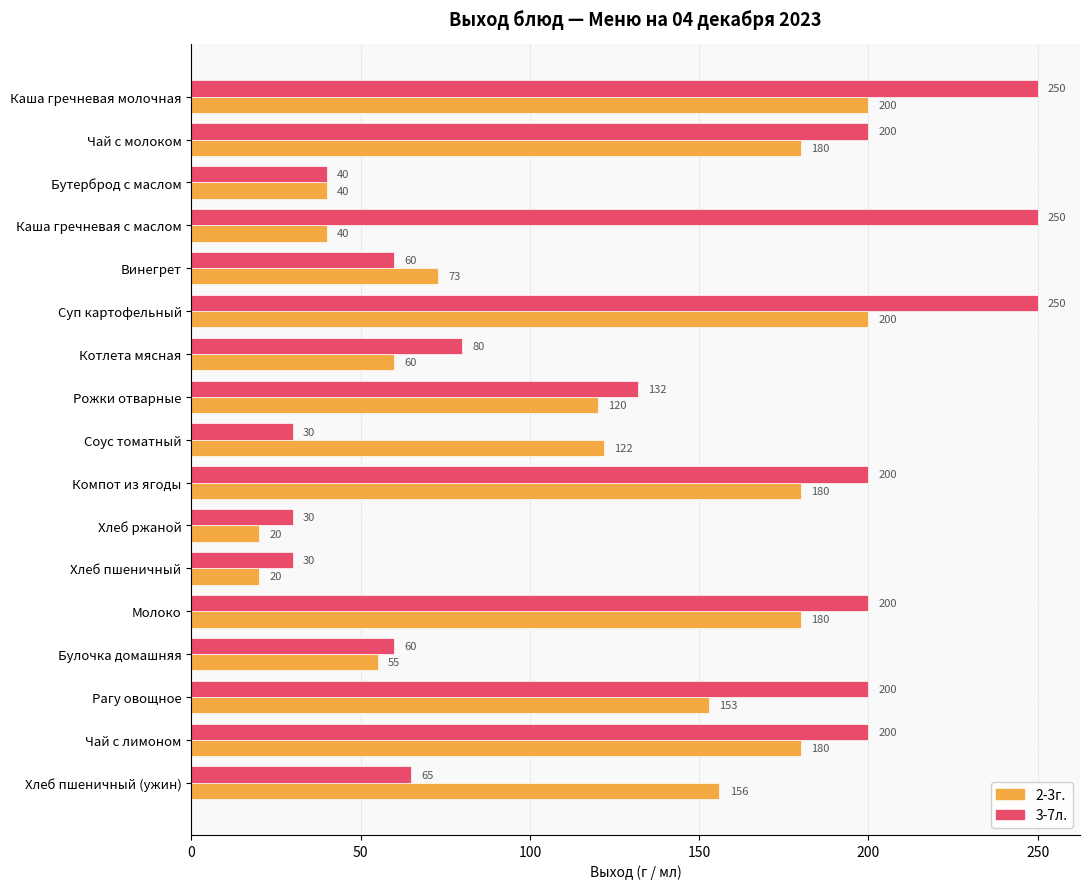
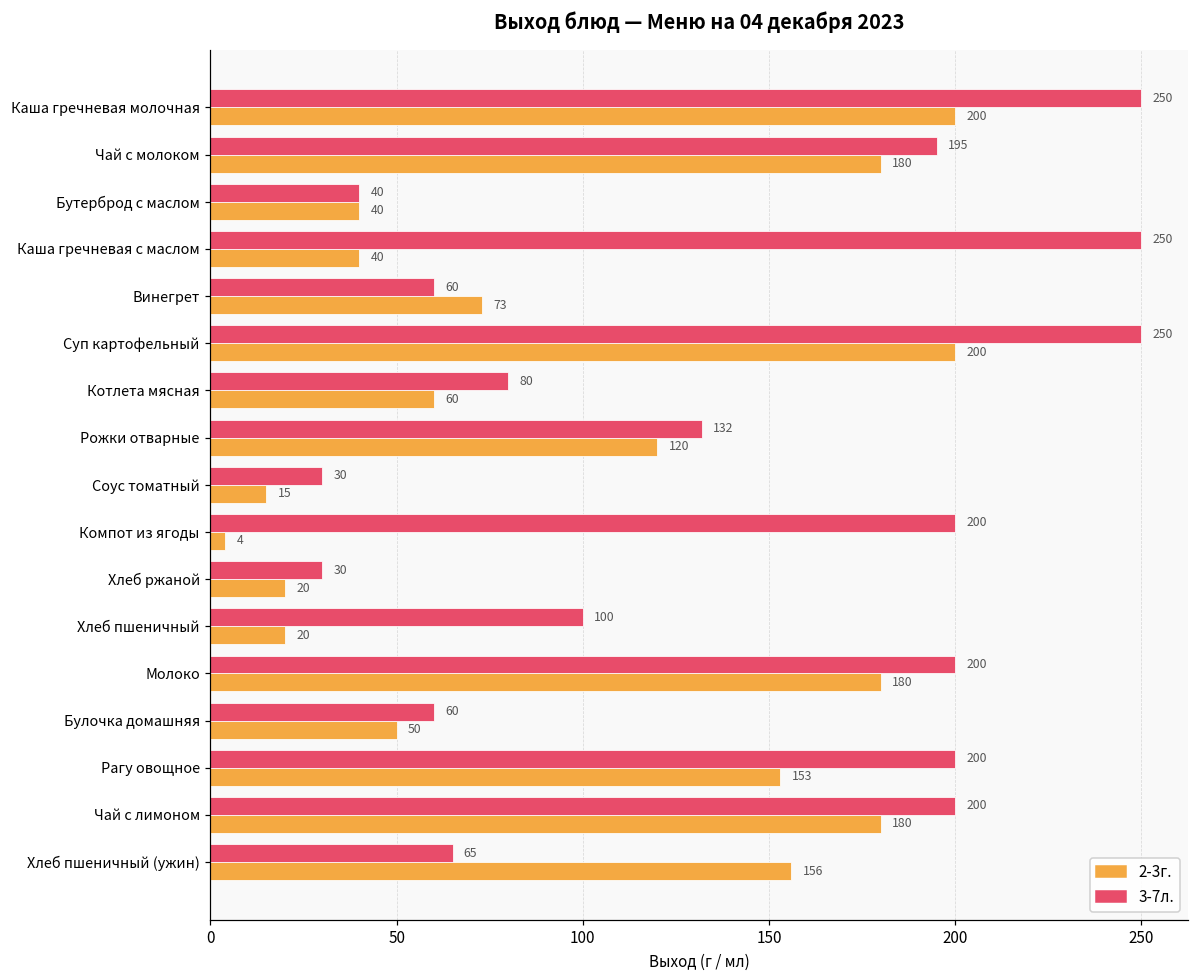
  {
    "2-3г.": {
      "Каша гречневая молочная": 200,
      "Чай с молоком": 180,
      "Бутерброд с маслом": 40,
      "Каша гречневая с маслом": 40,
      "Винегрет": 73,
      "Суп картофельный": 200,
      "Котлета мясная": 60,
      "Рожки отварные": 120,
-     "Соус томатный": 122,
-     "Компот из ягоды": 180,
+     "Соус томатный": 15,
+     "Компот из ягоды": 4,
      "Хлеб ржаной": 20,
      "Хлеб пшеничный": 20,
      "Молоко": 180,
-     "Булочка домашняя": 55,
+     "Булочка домашняя": 50,
      "Рагу овощное": 153,
      "Чай с лимоном": 180,
      "Хлеб пшеничный (ужин)": 156
    },
    "3-7л.": {
      "Каша гречневая молочная": 250,
-     "Чай с молоком": 200,
+     "Чай с молоком": 195,
      "Бутерброд с маслом": 40,
      "Каша гречневая с маслом": 250,
      "Винегрет": 60,
      "Суп картофельный": 250,
      "Котлета мясная": 80,
      "Рожки отварные": 132,
      "Соус томатный": 30,
      "Компот из ягоды": 200,
      "Хлеб ржаной": 30,
-     "Хлеб пшеничный": 30,
+     "Хлеб пшеничный": 100,
      "Молоко": 200,
      "Булочка домашняя": 60,
      "Рагу овощное": 200,
      "Чай с лимоном": 200,
      "Хлеб пшеничный (ужин)": 65
    }
  }
